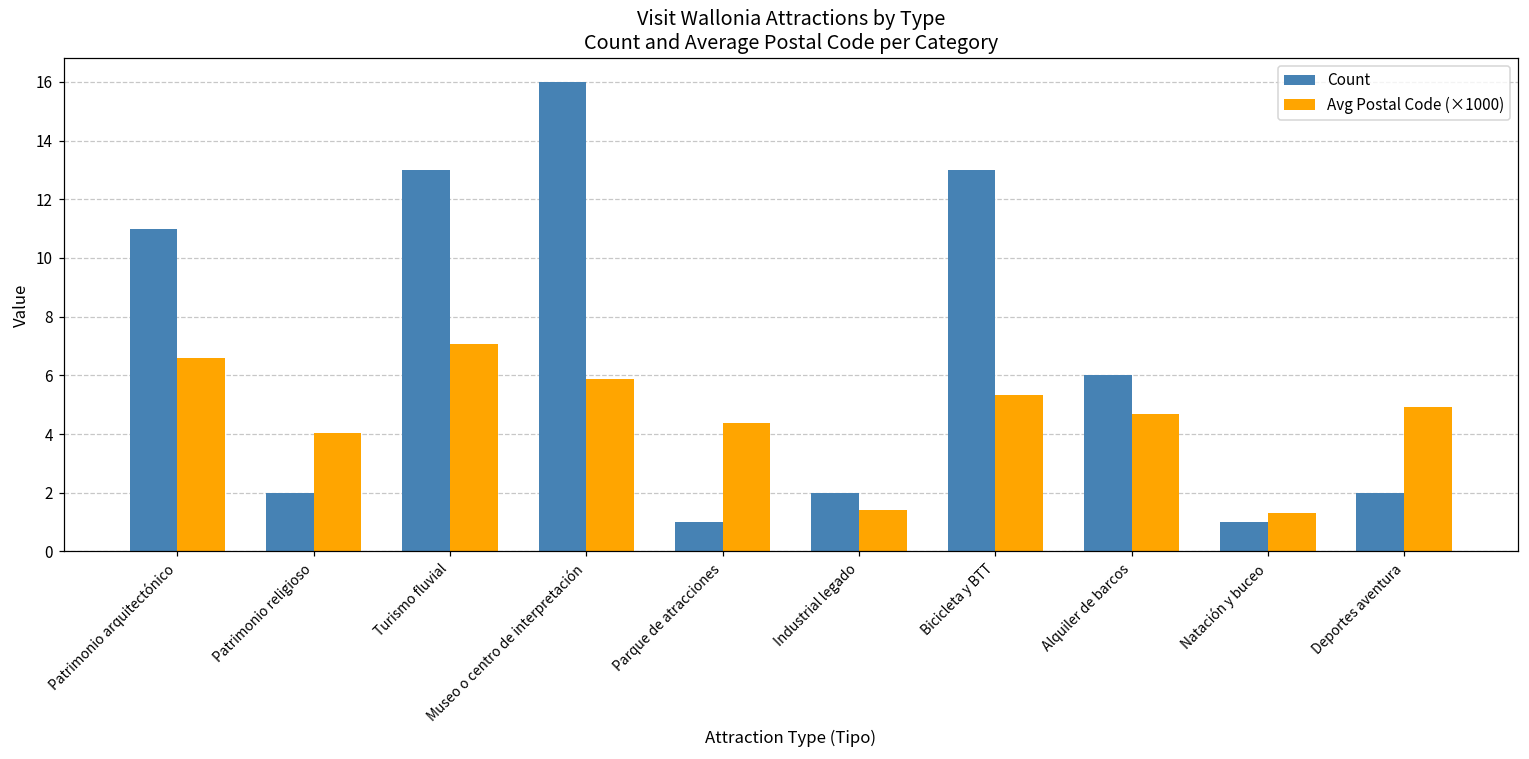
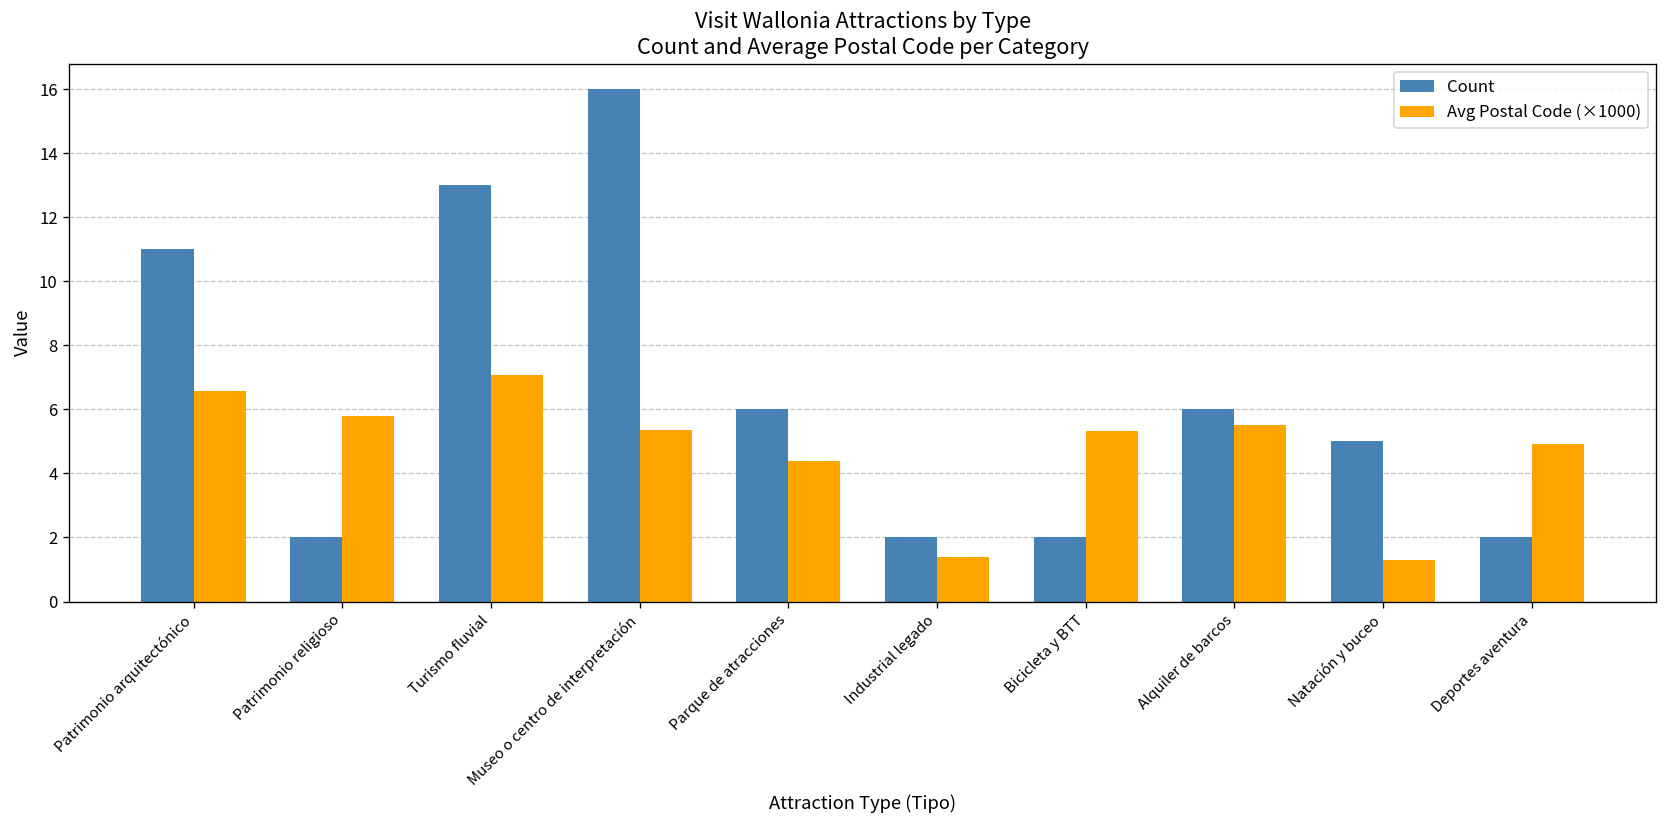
  {
    "Count": {
      "Patrimonio arquitectónico": 11,
      "Patrimonio religioso": 2,
      "Turismo fluvial": 13,
      "Museo o centro de interpretación": 16,
-     "Parque de atracciones": 1,
+     "Parque de atracciones": 6,
      "Industrial legado": 2,
-     "Bicicleta y BTT": 13,
+     "Bicicleta y BTT": 2,
      "Alquiler de barcos": 6,
-     "Natación y buceo": 1,
+     "Natación y buceo": 5,
      "Deportes aventura": 2
    },
    "Avg Postal Code (×1000)": {
      "Patrimonio arquitectónico": 6.6,
-     "Patrimonio religioso": 4.0,
+     "Patrimonio religioso": 5.8,
      "Turismo fluvial": 7.1,
-     "Museo o centro de interpretación": 5.9,
+     "Museo o centro de interpretación": 5.4,
      "Parque de atracciones": 4.4,
      "Industrial legado": 1.4,
      "Bicicleta y BTT": 5.3,
-     "Alquiler de barcos": 4.7,
+     "Alquiler de barcos": 5.5,
      "Natación y buceo": 1.3,
      "Deportes aventura": 4.9
    }
  }
